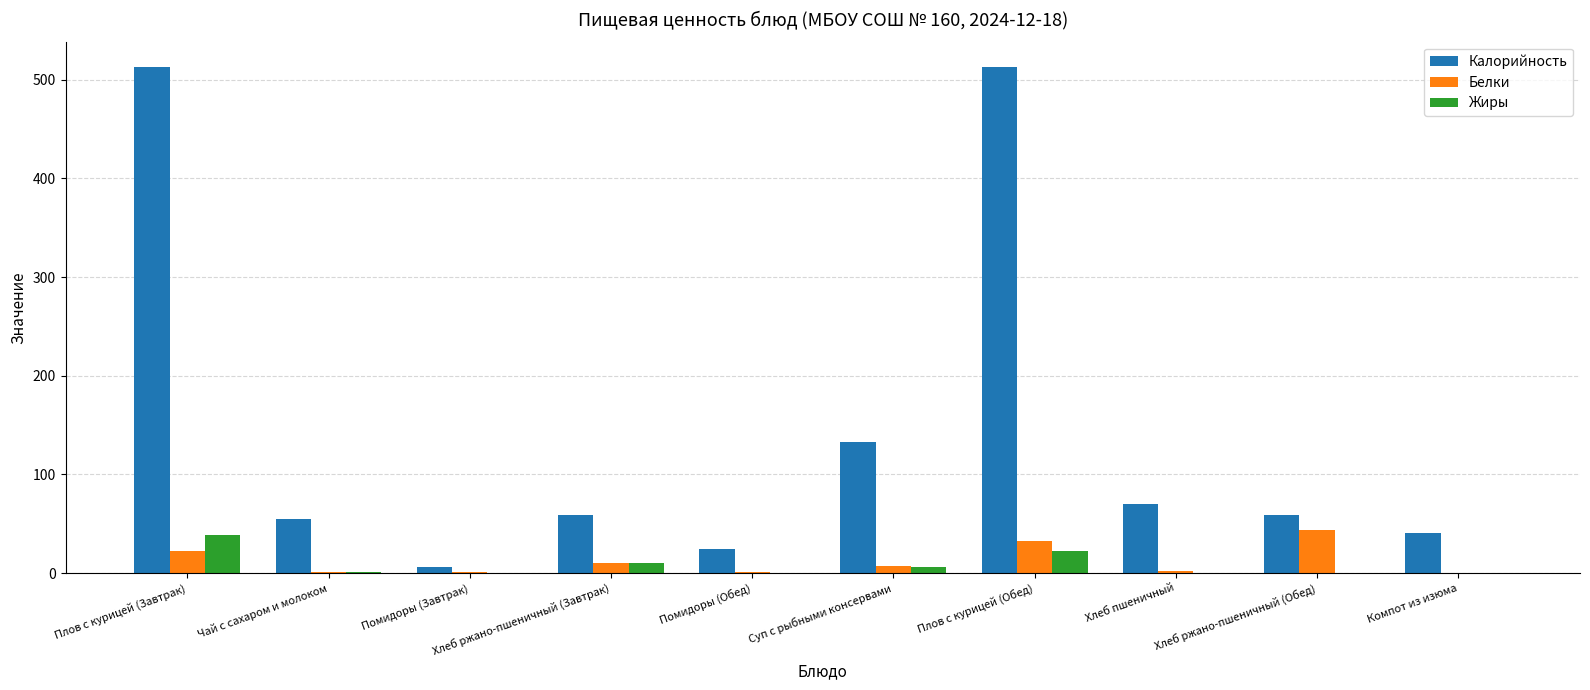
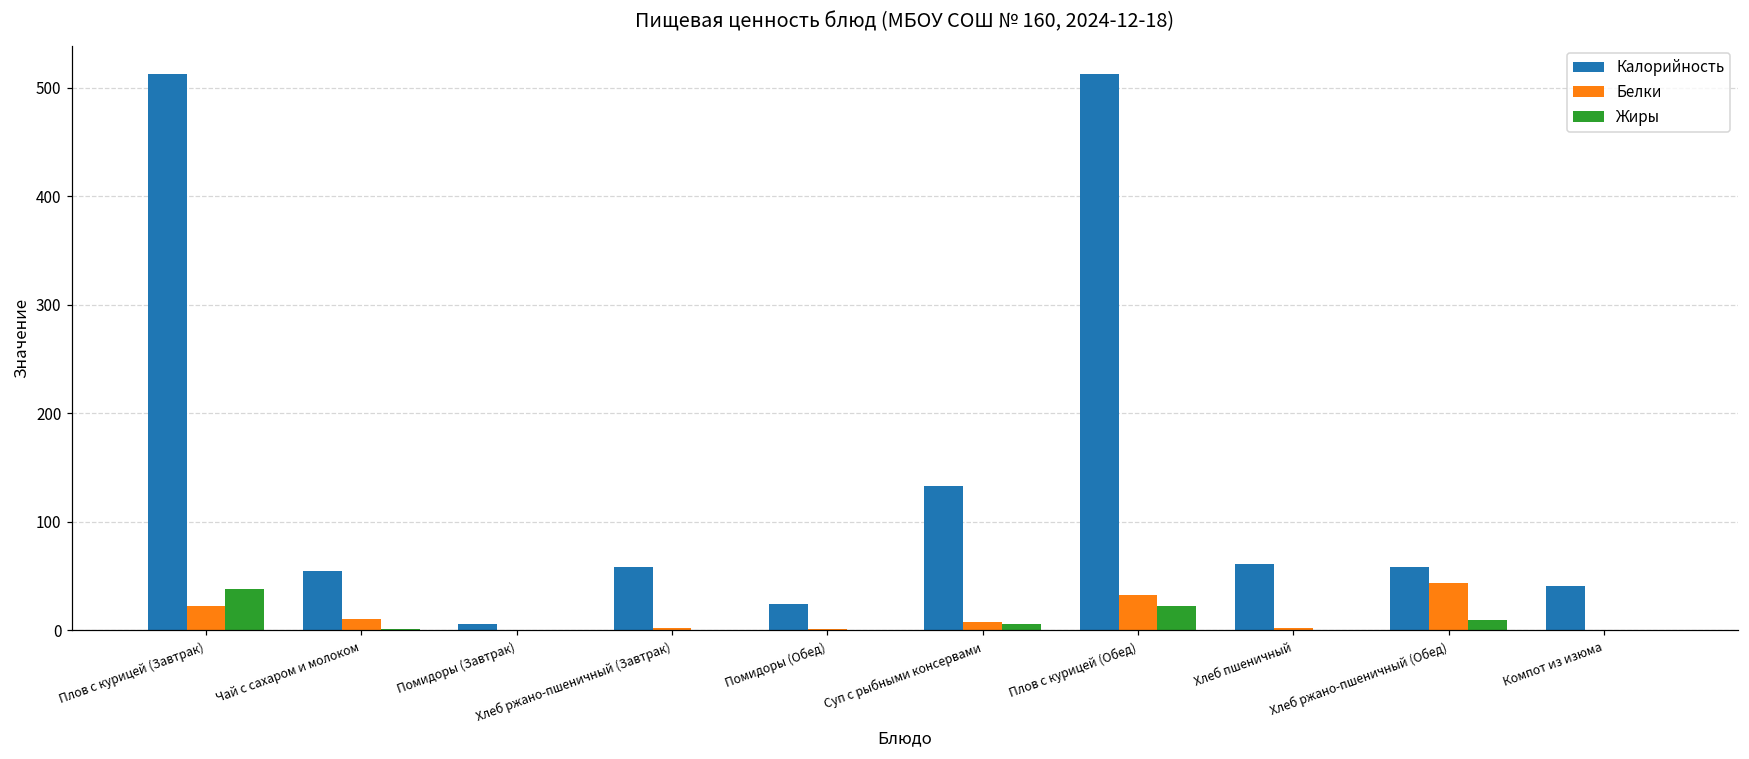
  {
    "Калорийность": {
      "Плов с курицей (Завтрак)": 510,
      "Чай с сахаром и молоком": 60,
      "Помидоры (Завтрак)": 10,
      "Хлеб ржано-пшеничный (Завтрак)": 60,
      "Помидоры (Обед)": 20,
      "Суп с рыбными консервами": 130,
      "Плов с курицей (Обед)": 510,
-     "Хлеб пшеничный": 70,
+     "Хлеб пшеничный": 60,
      "Хлеб ржано-пшеничный (Обед)": 60,
      "Компот из изюма": 40
    },
    "Белки": {
      "Плов с курицей (Завтрак)": 20,
-     "Чай с сахаром и молоком": 0,
-     "Хлеб ржано-пшеничный (Завтрак)": 10,
+     "Чай с сахаром и молоком": 10,
+     "Хлеб ржано-пшеничный (Завтрак)": 0,
      "Суп с рыбными консервами": 10,
      "Плов с курицей (Обед)": 30,
      "Хлеб ржано-пшеничный (Обед)": 40
    },
    "Жиры": {
      "Плов с курицей (Завтрак)": 40,
-     "Хлеб ржано-пшеничный (Завтрак)": 10,
+     "Хлеб ржано-пшеничный (Завтрак)": 0,
      "Суп с рыбными консервами": 10,
      "Плов с курицей (Обед)": 20,
-     "Хлеб ржано-пшеничный (Обед)": 0,
+     "Хлеб ржано-пшеничный (Обед)": 10,
      "Компот из изюма": 0
    }
  }
